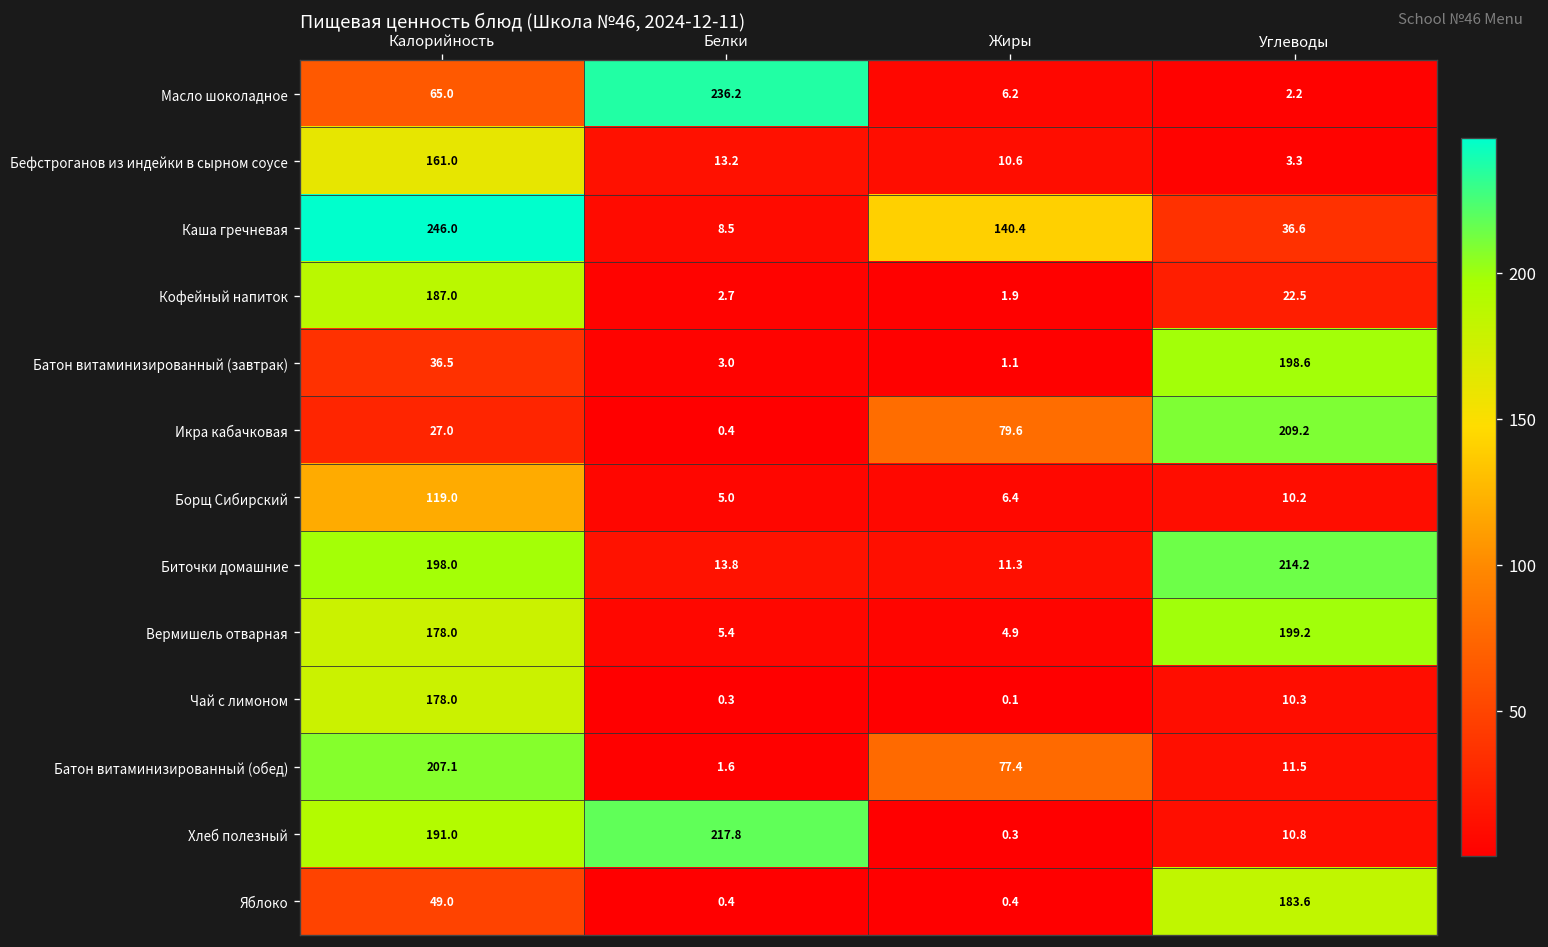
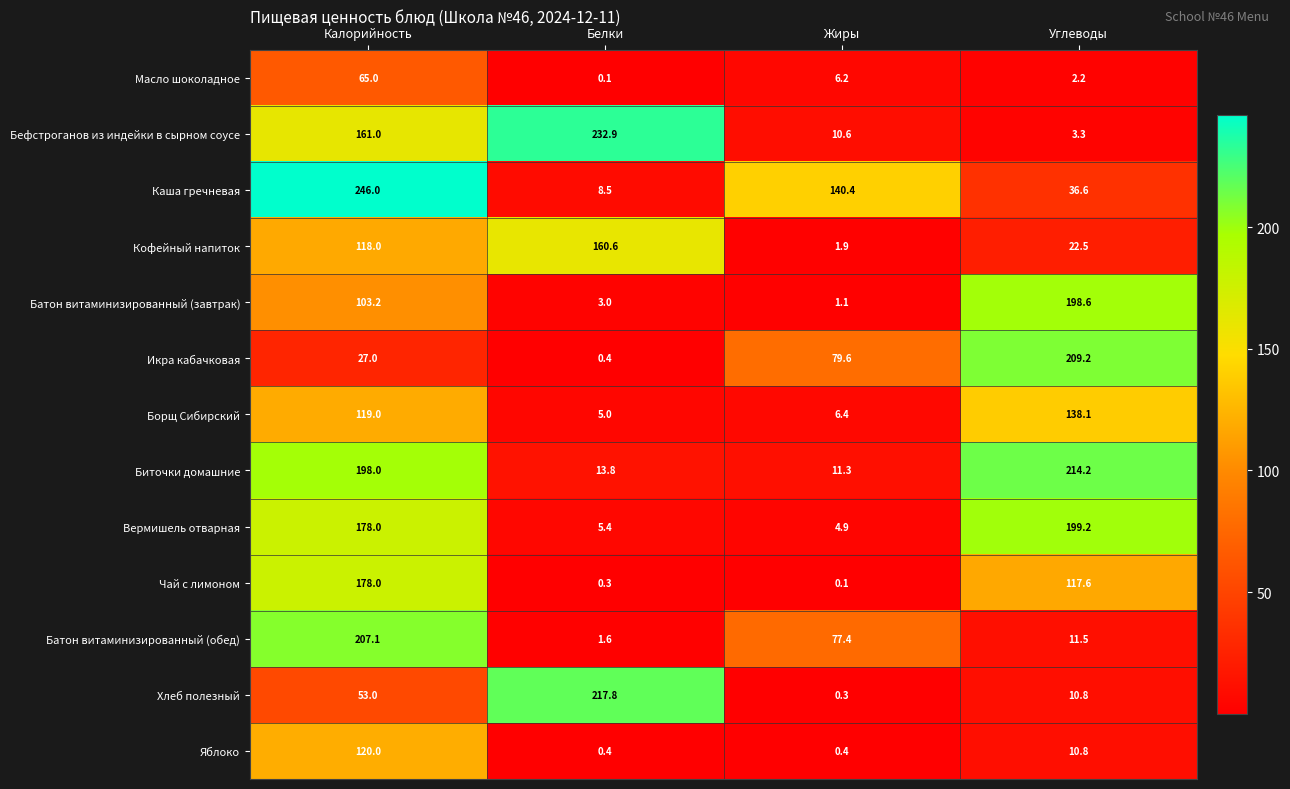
  {
    "Масло шоколадное": {
      "Калорийность": 65.0,
-     "Белки": 236.2,
+     "Белки": 0.1,
      "Жиры": 6.2,
      "Углеводы": 2.2
    },
    "Бефстроганов из индейки в сырном соусе": {
      "Калорийность": 161.0,
-     "Белки": 13.2,
+     "Белки": 232.9,
      "Жиры": 10.6,
      "Углеводы": 3.3
    },
    "Каша гречневая": {
      "Калорийность": 246.0,
      "Белки": 8.5,
      "Жиры": 140.4,
      "Углеводы": 36.6
    },
    "Кофейный напиток": {
-     "Калорийность": 187.0,
-     "Белки": 2.7,
+     "Калорийность": 118.0,
+     "Белки": 160.6,
      "Жиры": 1.9,
      "Углеводы": 22.5
    },
    "Батон витаминизированный (завтрак)": {
-     "Калорийность": 36.5,
+     "Калорийность": 103.2,
      "Белки": 3.0,
      "Жиры": 1.1,
      "Углеводы": 198.6
    },
    "Икра кабачковая": {
      "Калорийность": 27.0,
      "Белки": 0.4,
      "Жиры": 79.6,
      "Углеводы": 209.2
    },
    "Борщ Сибирский": {
      "Калорийность": 119.0,
      "Белки": 5.0,
      "Жиры": 6.4,
-     "Углеводы": 10.2
+     "Углеводы": 138.1
    },
    "Биточки домашние": {
      "Калорийность": 198.0,
      "Белки": 13.8,
      "Жиры": 11.3,
      "Углеводы": 214.2
    },
    "Вермишель отварная": {
      "Калорийность": 178.0,
      "Белки": 5.4,
      "Жиры": 4.9,
      "Углеводы": 199.2
    },
    "Чай с лимоном": {
      "Калорийность": 178.0,
      "Белки": 0.3,
      "Жиры": 0.1,
-     "Углеводы": 10.3
+     "Углеводы": 117.6
    },
    "Батон витаминизированный (обед)": {
      "Калорийность": 207.1,
      "Белки": 1.6,
      "Жиры": 77.4,
      "Углеводы": 11.5
    },
    "Хлеб полезный": {
-     "Калорийность": 191.0,
+     "Калорийность": 53.0,
      "Белки": 217.8,
      "Жиры": 0.3,
      "Углеводы": 10.8
    },
    "Яблоко": {
-     "Калорийность": 49.0,
+     "Калорийность": 120.0,
      "Белки": 0.4,
      "Жиры": 0.4,
-     "Углеводы": 183.6
+     "Углеводы": 10.8
    }
  }
